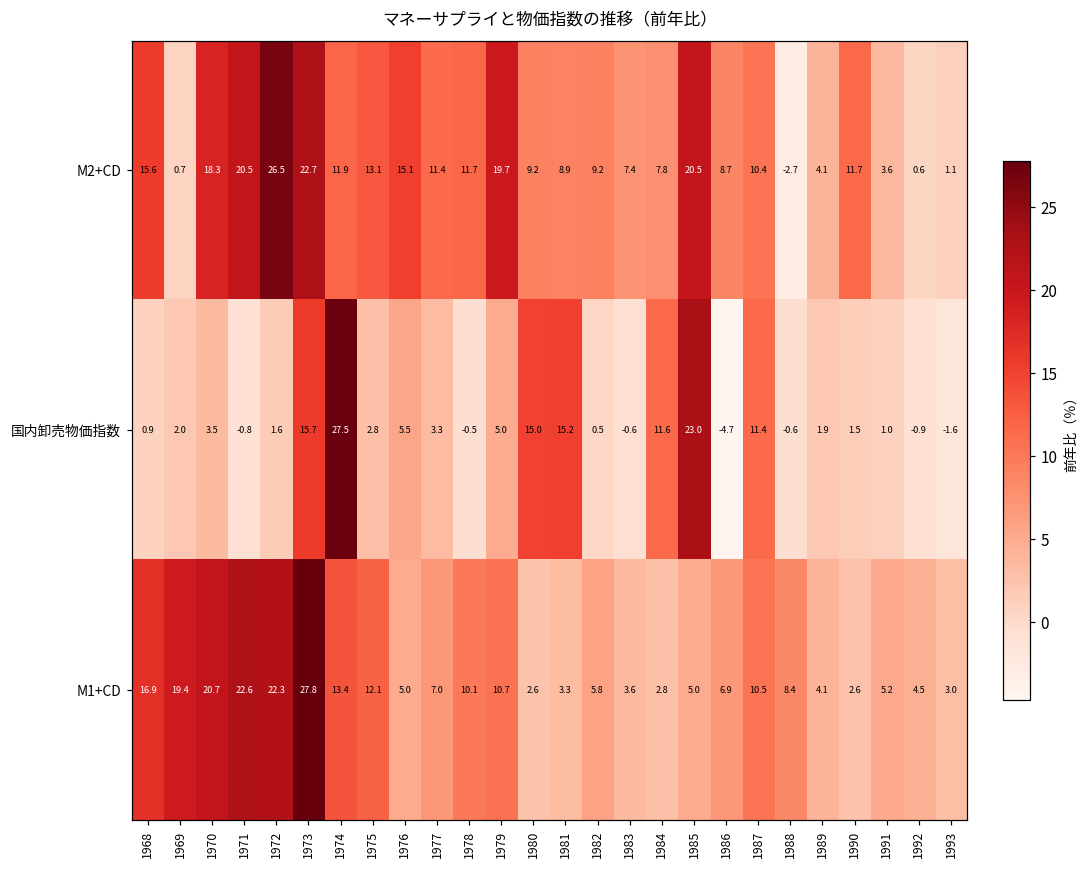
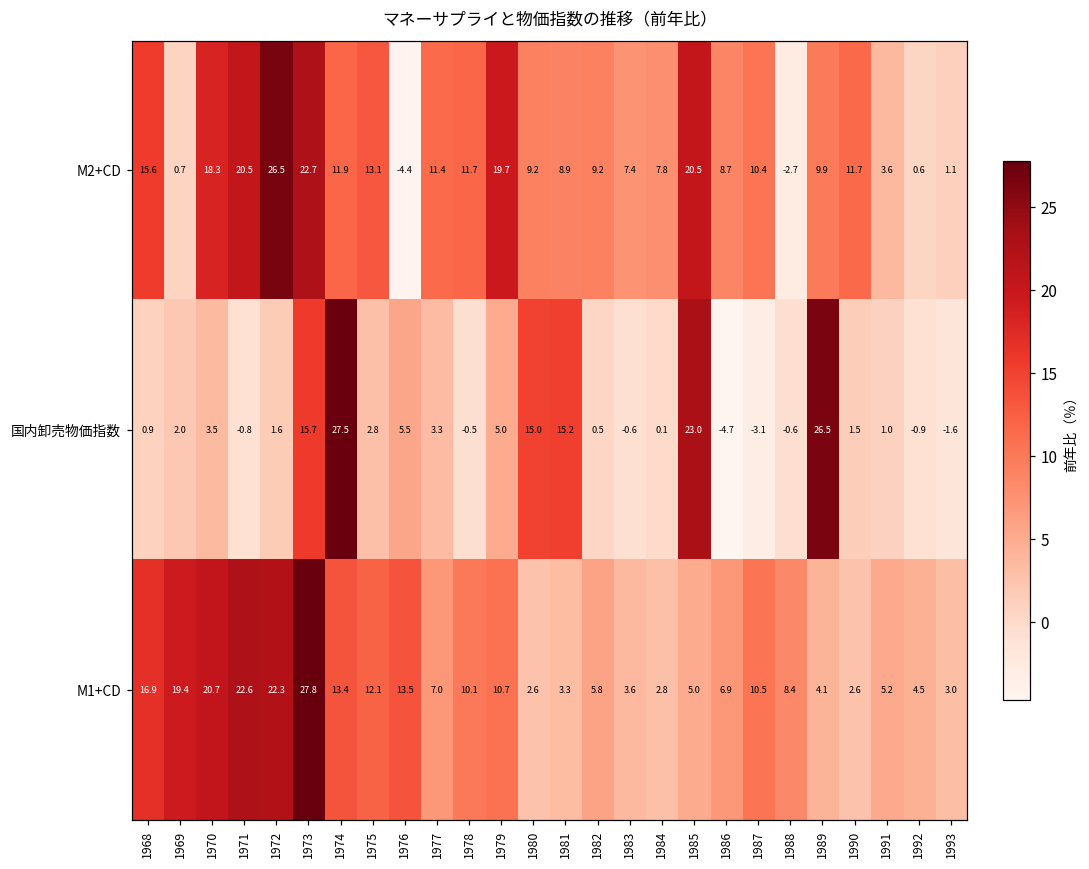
  {
    "M2+CD": {
      "1968": 15.6,
      "1969": 0.7,
      "1970": 18.3,
      "1971": 20.5,
      "1972": 26.5,
      "1973": 22.7,
      "1974": 11.9,
      "1975": 13.1,
-     "1976": 15.1,
+     "1976": -4.4,
      "1977": 11.4,
      "1978": 11.7,
      "1979": 19.7,
      "1980": 9.2,
      "1981": 8.9,
      "1982": 9.2,
      "1983": 7.4,
      "1984": 7.8,
      "1985": 20.5,
      "1986": 8.7,
      "1987": 10.4,
      "1988": -2.7,
-     "1989": 4.1,
+     "1989": 9.9,
      "1990": 11.7,
      "1991": 3.6,
      "1992": 0.6,
      "1993": 1.1
    },
    "国内卸売物価指数": {
      "1968": 0.9,
      "1969": 2.0,
      "1970": 3.5,
      "1971": -0.8,
      "1972": 1.6,
      "1973": 15.7,
      "1974": 27.5,
      "1975": 2.8,
      "1976": 5.5,
      "1977": 3.3,
      "1978": -0.5,
      "1979": 5.0,
      "1980": 15.0,
      "1981": 15.2,
      "1982": 0.5,
      "1983": -0.6,
-     "1984": 11.6,
+     "1984": 0.1,
      "1985": 23.0,
      "1986": -4.7,
-     "1987": 11.4,
+     "1987": -3.1,
      "1988": -0.6,
-     "1989": 1.9,
+     "1989": 26.5,
      "1990": 1.5,
      "1991": 1.0,
      "1992": -0.9,
      "1993": -1.6
    },
    "M1+CD": {
      "1968": 16.9,
      "1969": 19.4,
      "1970": 20.7,
      "1971": 22.6,
      "1972": 22.3,
      "1973": 27.8,
      "1974": 13.4,
      "1975": 12.1,
-     "1976": 5.0,
+     "1976": 13.5,
      "1977": 7.0,
      "1978": 10.1,
      "1979": 10.7,
      "1980": 2.6,
      "1981": 3.3,
      "1982": 5.8,
      "1983": 3.6,
      "1984": 2.8,
      "1985": 5.0,
      "1986": 6.9,
      "1987": 10.5,
      "1988": 8.4,
      "1989": 4.1,
      "1990": 2.6,
      "1991": 5.2,
      "1992": 4.5,
      "1993": 3.0
    }
  }
